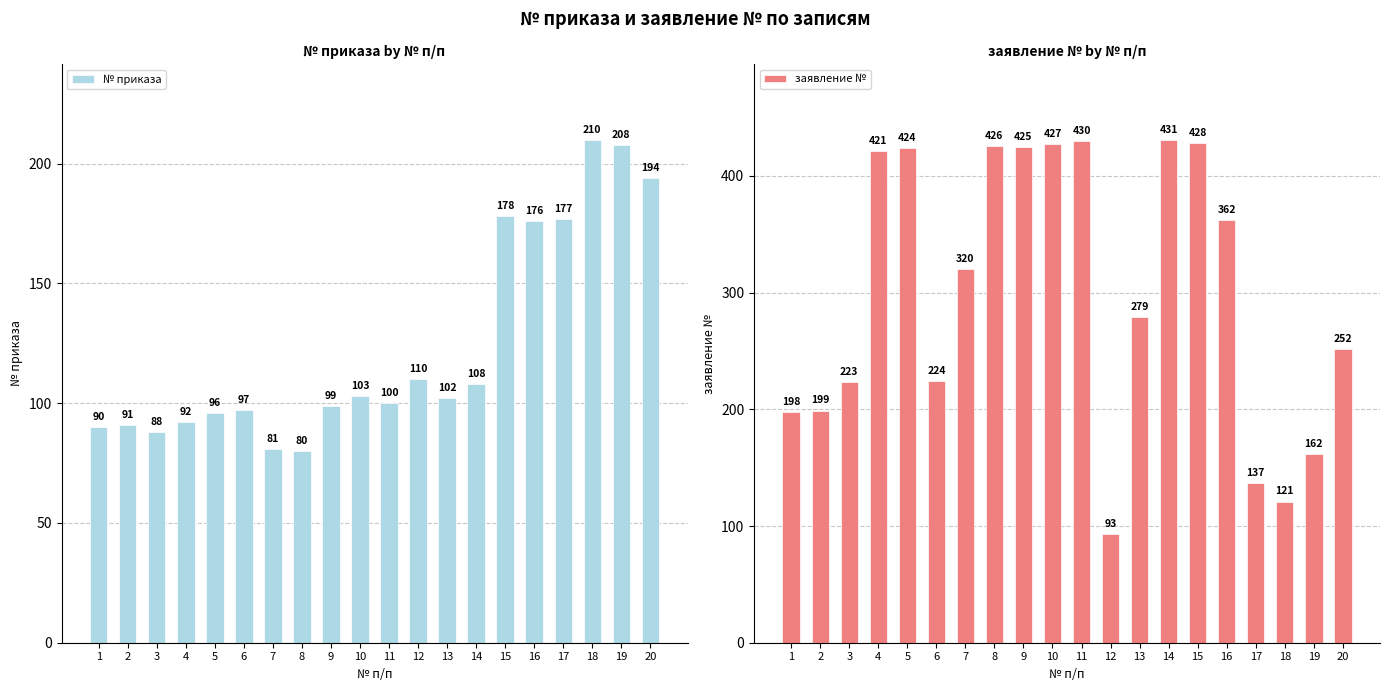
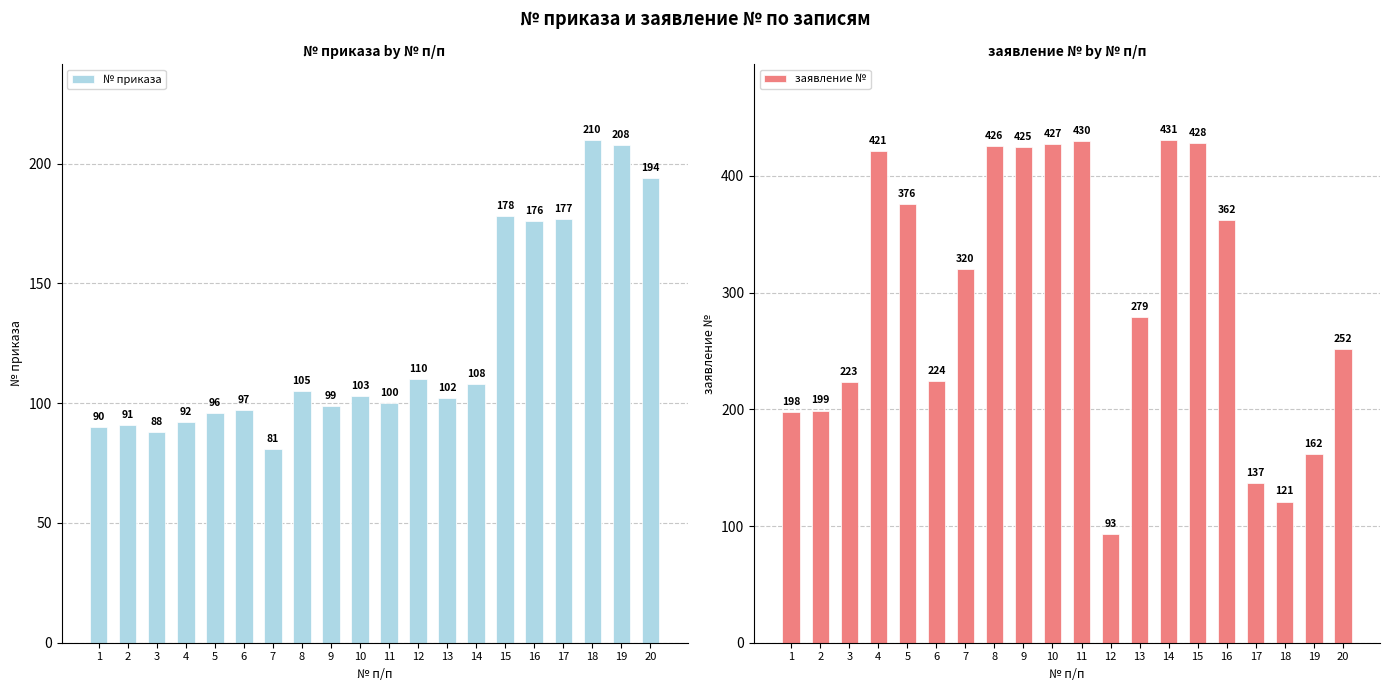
  {
    "№ приказа by № п/п": {
      "1": 90,
      "2": 91,
      "3": 88,
      "4": 92,
      "5": 96,
      "6": 97,
      "7": 81,
-     "8": 80,
+     "8": 105,
      "9": 99,
      "10": 103,
      "11": 100,
      "12": 110,
      "13": 102,
      "14": 108,
      "15": 178,
      "16": 176,
      "17": 177,
      "18": 210,
      "19": 208,
      "20": 194
    },
    "заявление № by № п/п": {
      "1": 198,
      "2": 199,
      "3": 223,
      "4": 421,
-     "5": 424,
+     "5": 376,
      "6": 224,
      "7": 320,
      "8": 426,
      "9": 425,
      "10": 427,
      "11": 430,
      "12": 93,
      "13": 279,
      "14": 431,
      "15": 428,
      "16": 362,
      "17": 137,
      "18": 121,
      "19": 162,
      "20": 252
    }
  }
